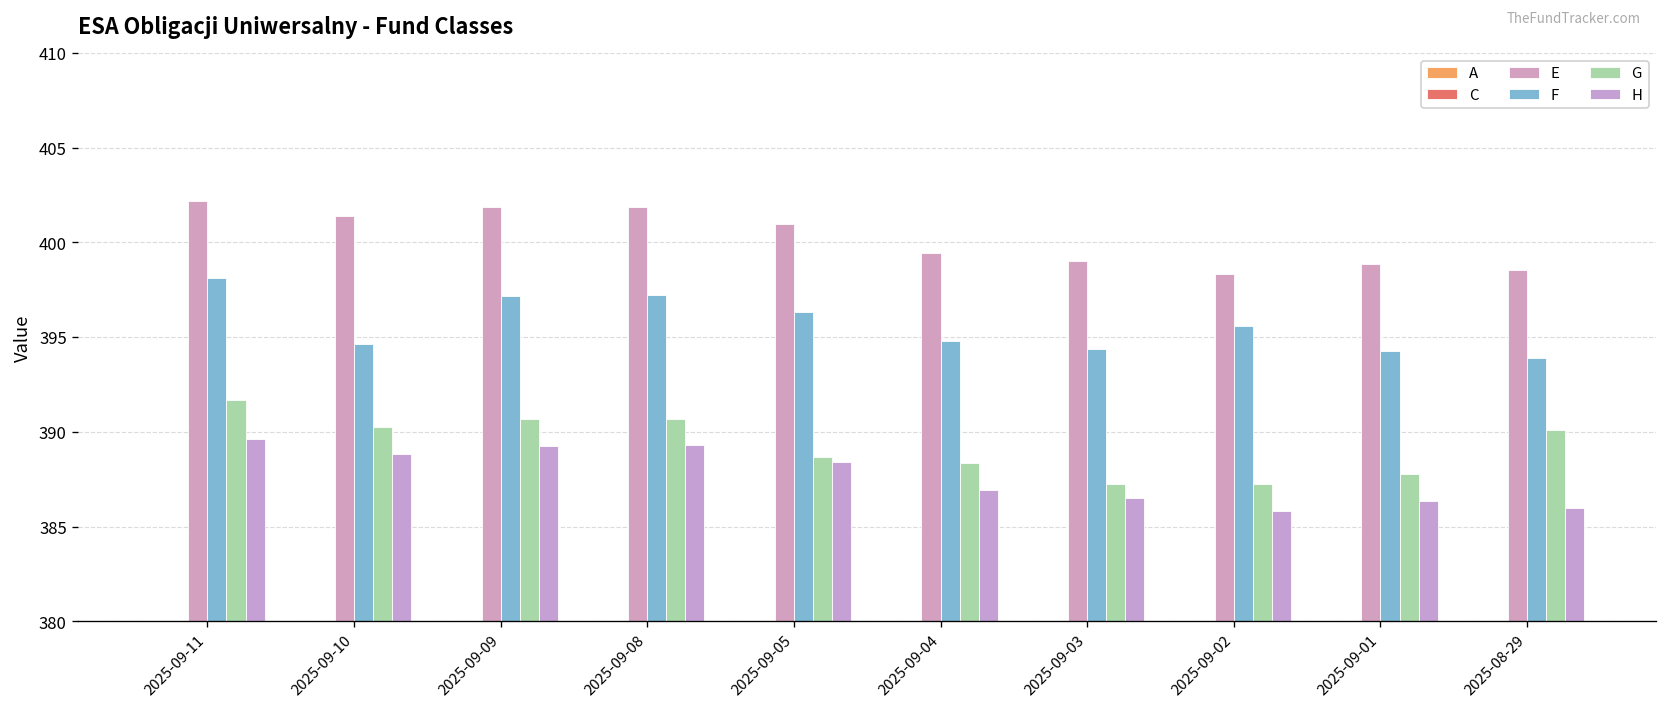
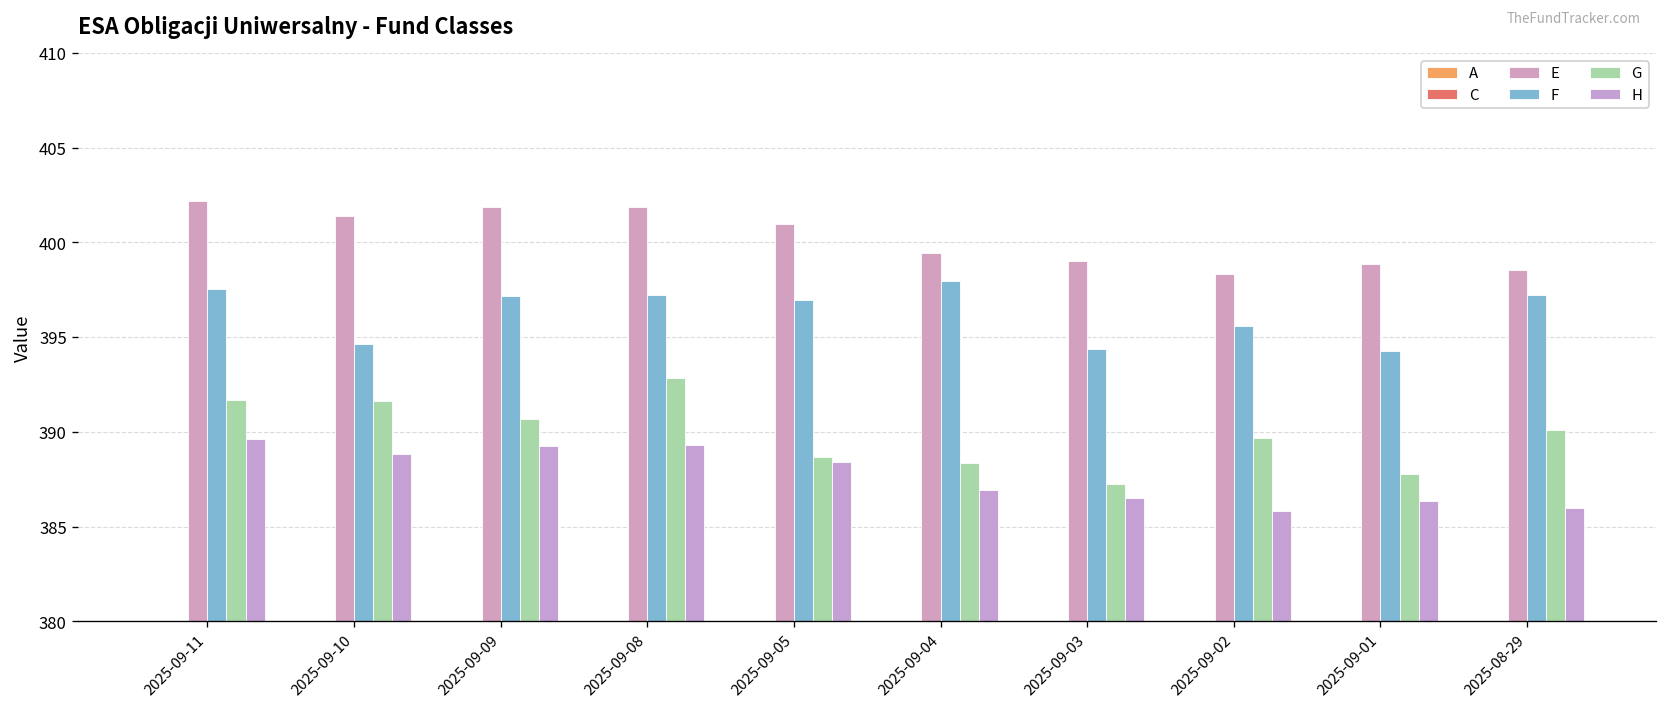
  {
    "F": {
-     "2025-09-11": 398.2,
+     "2025-09-11": 397.6,
      "2025-09-10": 394.6,
      "2025-09-09": 397.2,
      "2025-09-08": 397.2,
-     "2025-09-05": 396.3,
-     "2025-09-04": 394.8,
+     "2025-09-05": 397.0,
+     "2025-09-04": 398.0,
      "2025-09-03": 394.4,
      "2025-09-02": 395.6,
      "2025-09-01": 394.3,
-     "2025-08-29": 393.9
+     "2025-08-29": 397.2
    },
    "G": {
      "2025-09-11": 391.7,
-     "2025-09-10": 390.3,
+     "2025-09-10": 391.6,
      "2025-09-09": 390.7,
-     "2025-09-08": 390.7,
+     "2025-09-08": 392.8,
      "2025-09-05": 388.7,
      "2025-09-04": 388.3,
      "2025-09-03": 387.3,
-     "2025-09-02": 387.3,
+     "2025-09-02": 389.7,
      "2025-09-01": 387.8,
      "2025-08-29": 390.1
    }
  }
